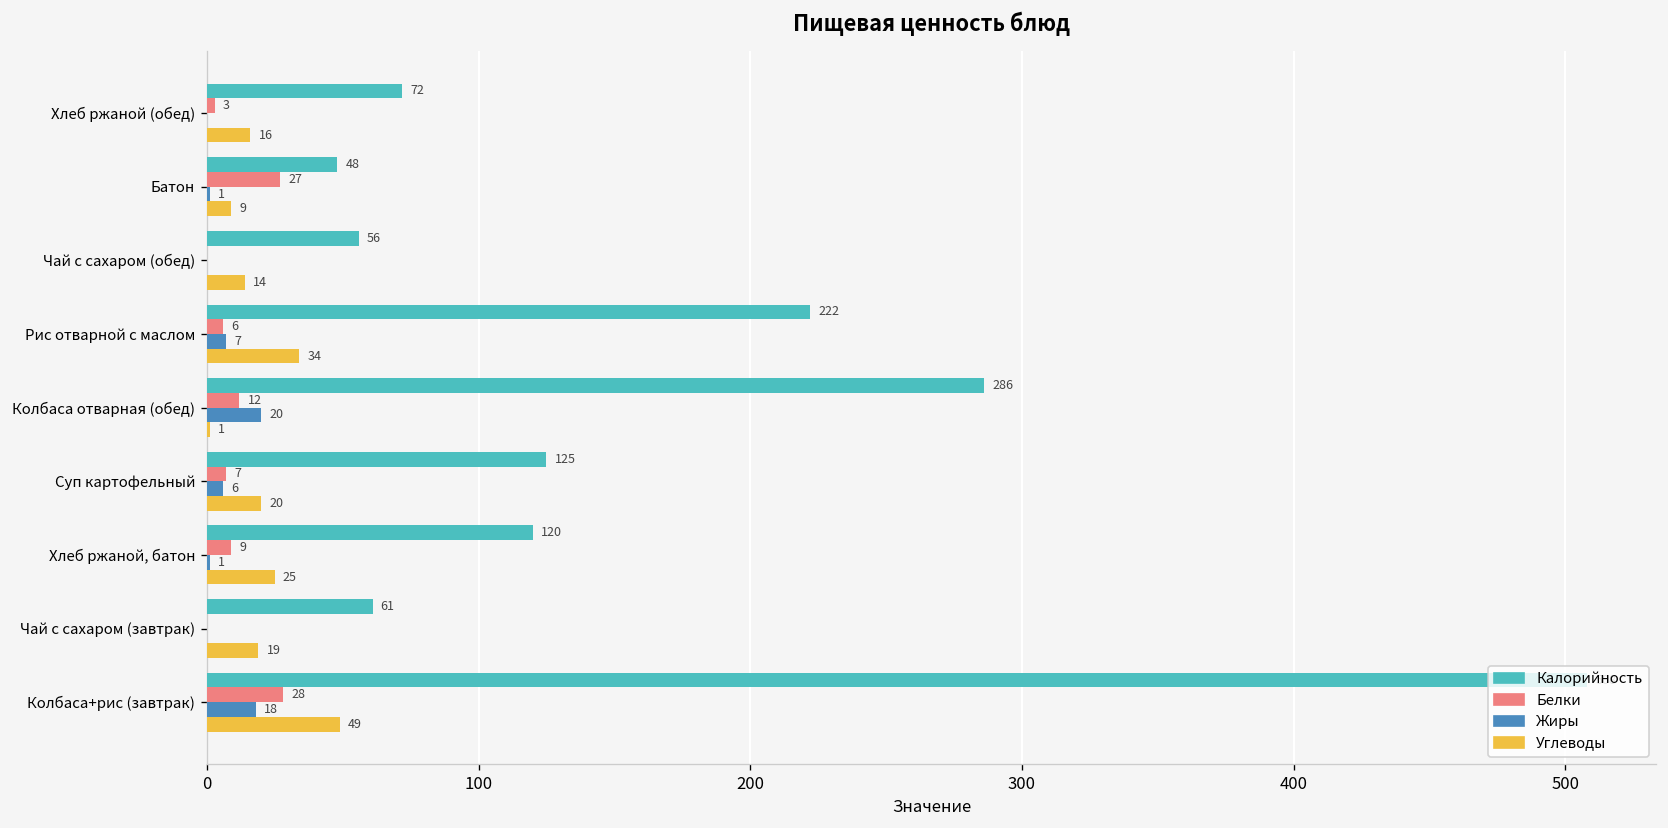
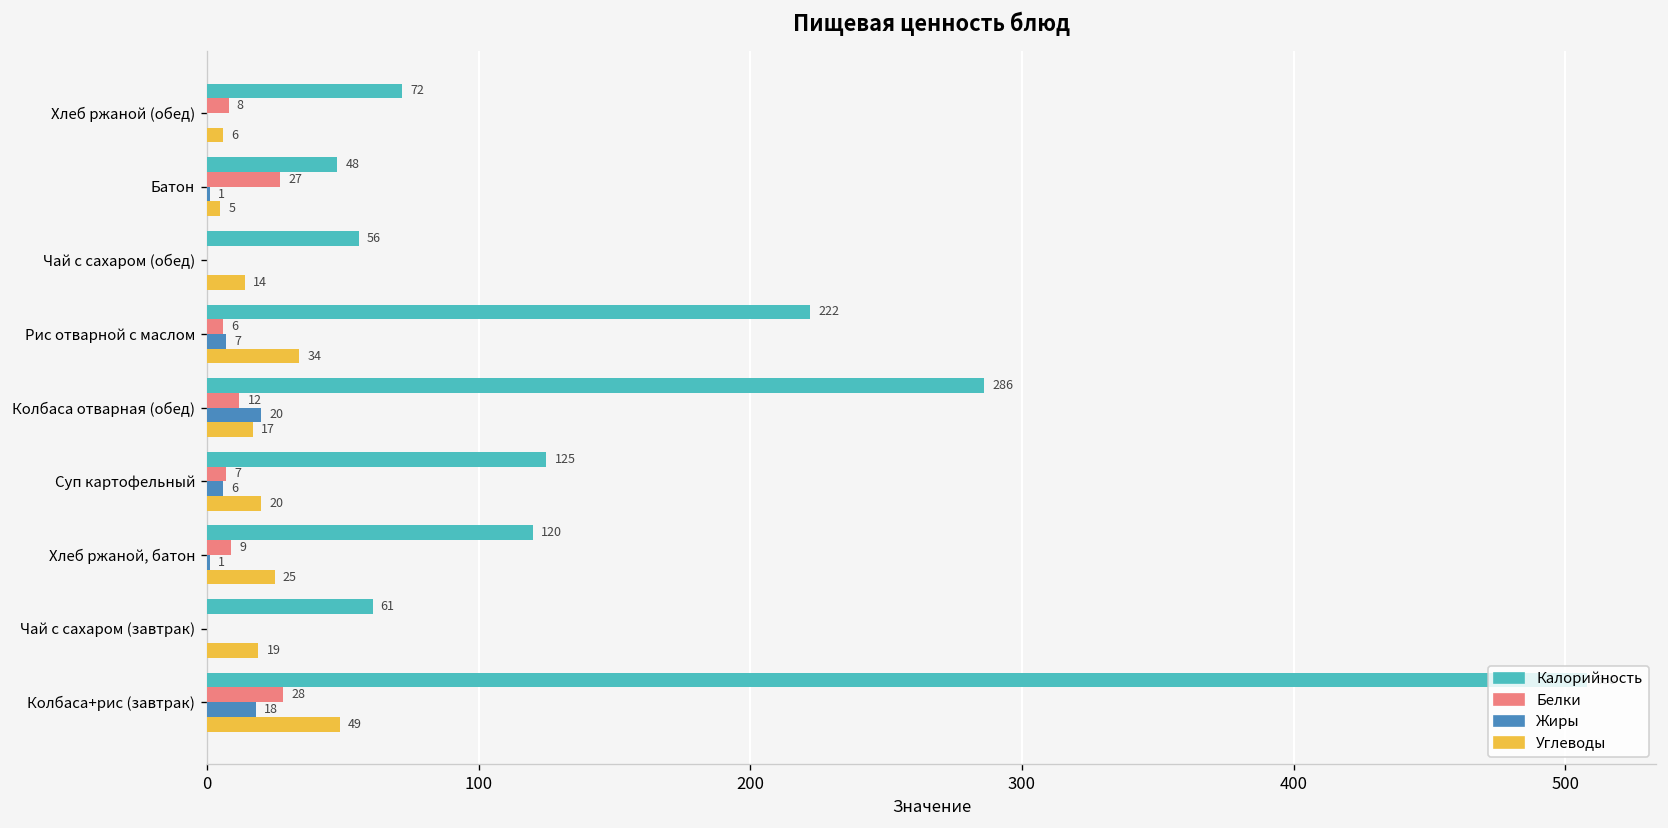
  {
    "Белки": {
-     "Хлеб ржаной (обед)": 3,
+     "Хлеб ржаной (обед)": 8,
      "Батон": 27,
      "Рис отварной с маслом": 6,
      "Колбаса отварная (обед)": 12,
      "Суп картофельный": 7,
      "Хлеб ржаной, батон": 9,
      "Колбаса+рис (завтрак)": 28
    },
    "Углеводы": {
-     "Хлеб ржаной (обед)": 16,
-     "Батон": 9,
+     "Хлеб ржаной (обед)": 6,
+     "Батон": 5,
      "Чай с сахаром (обед)": 14,
      "Рис отварной с маслом": 34,
-     "Колбаса отварная (обед)": 1,
+     "Колбаса отварная (обед)": 17,
      "Суп картофельный": 20,
      "Хлеб ржаной, батон": 25,
      "Чай с сахаром (завтрак)": 19,
      "Колбаса+рис (завтрак)": 49
    }
  }
